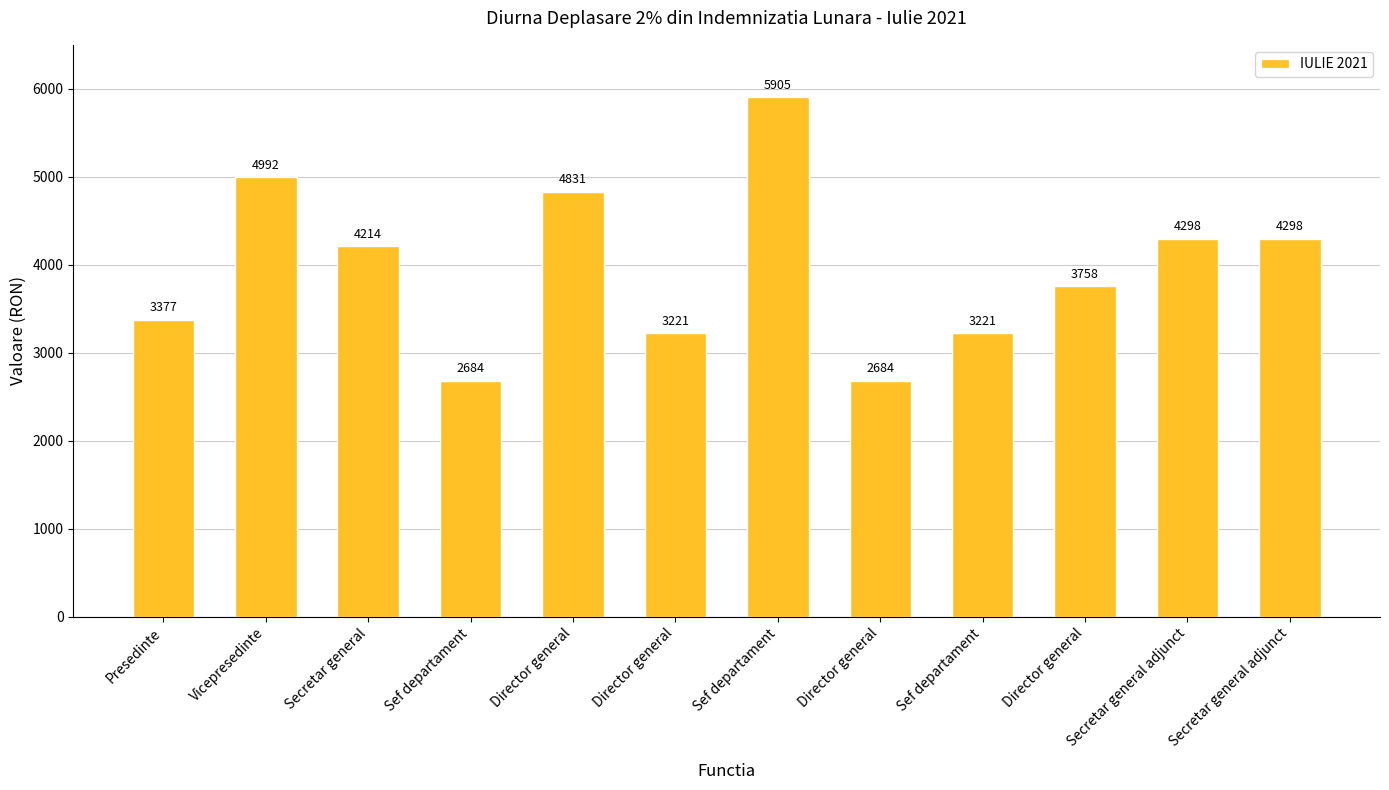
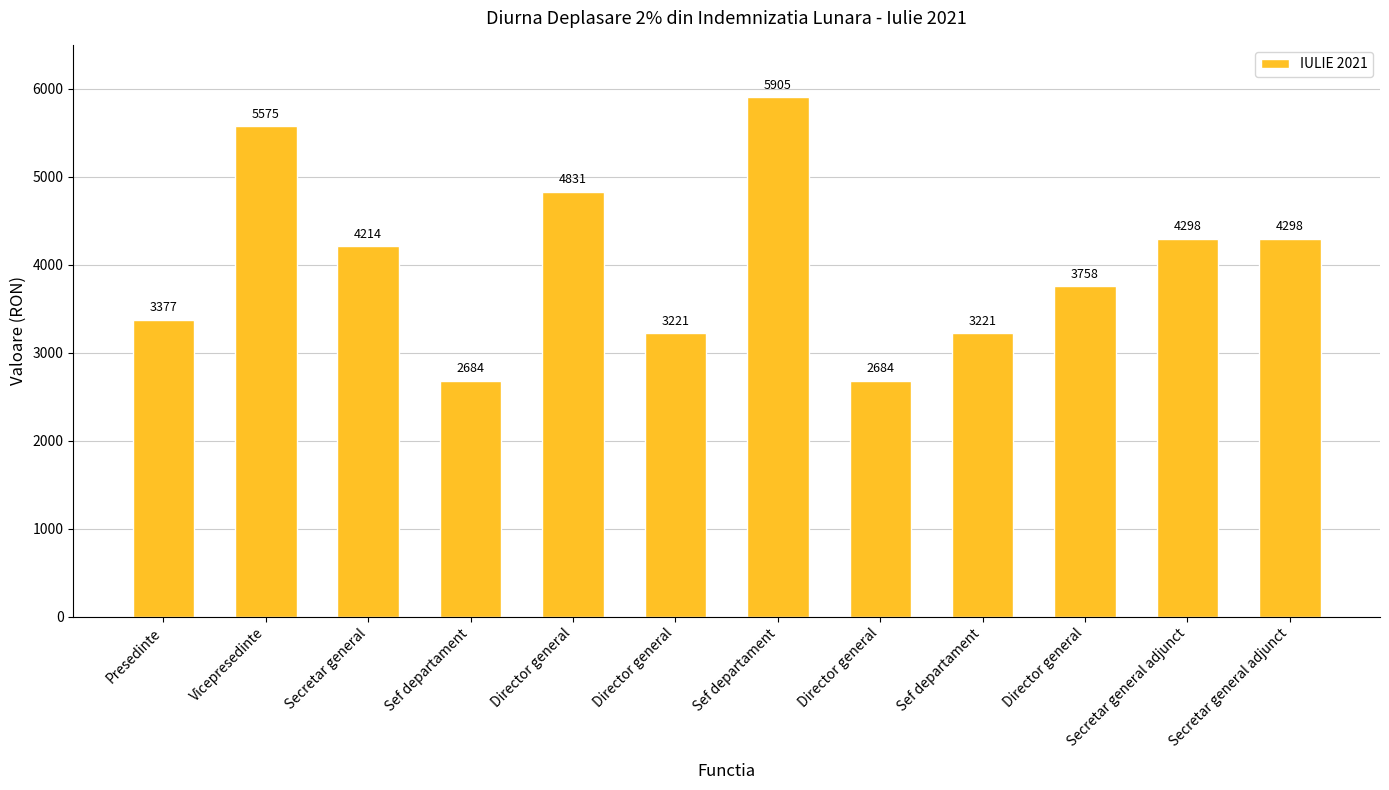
  {
    "Presedinte": 3377,
-   "Vicepresedinte": 4992,
+   "Vicepresedinte": 5575,
    "Secretar general": 4214
  }
